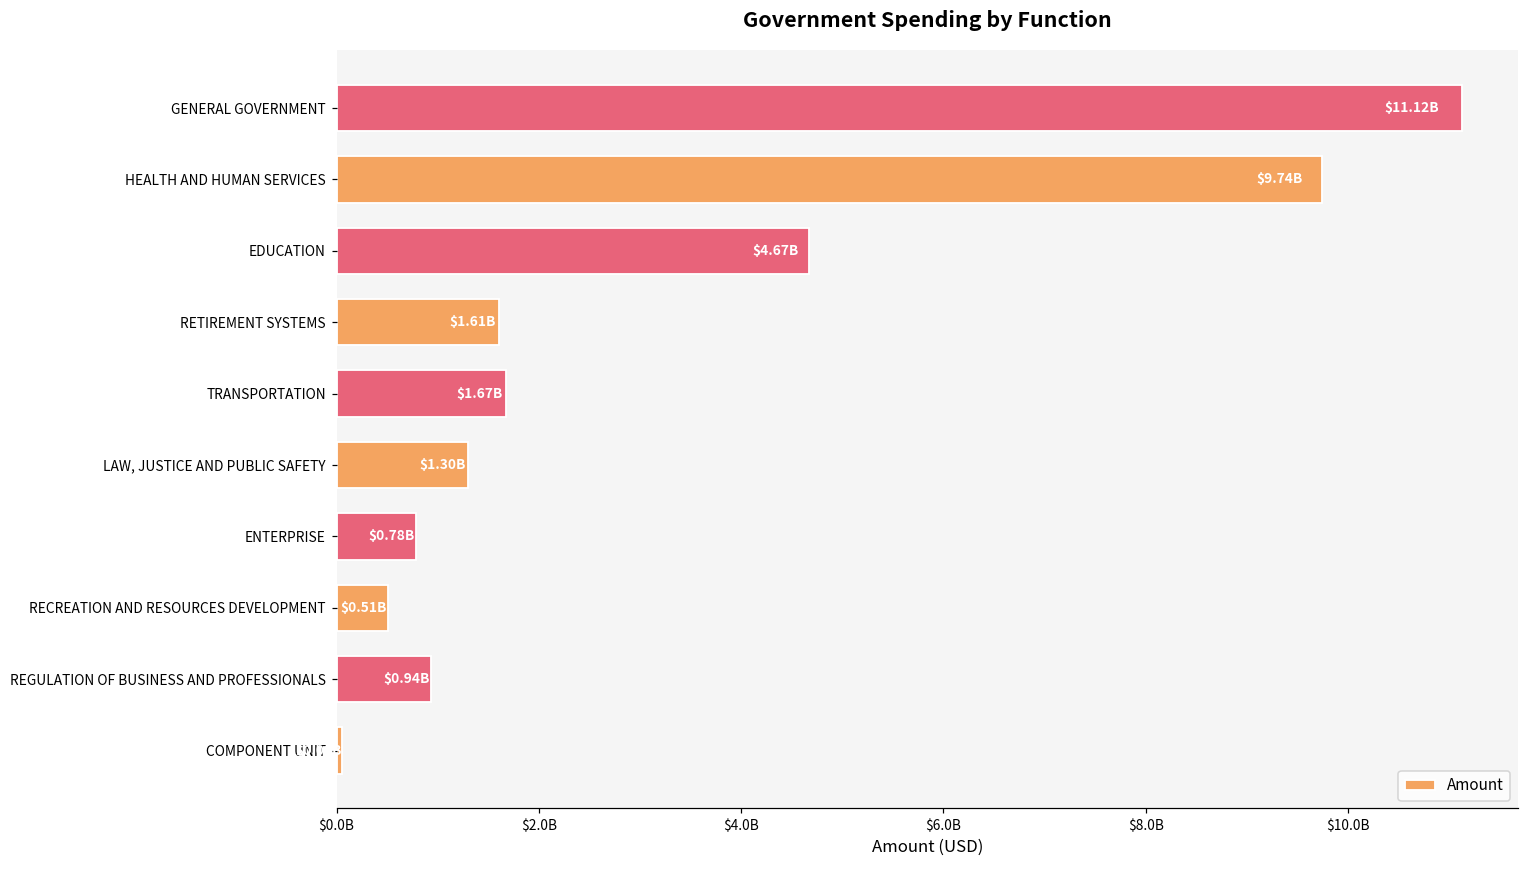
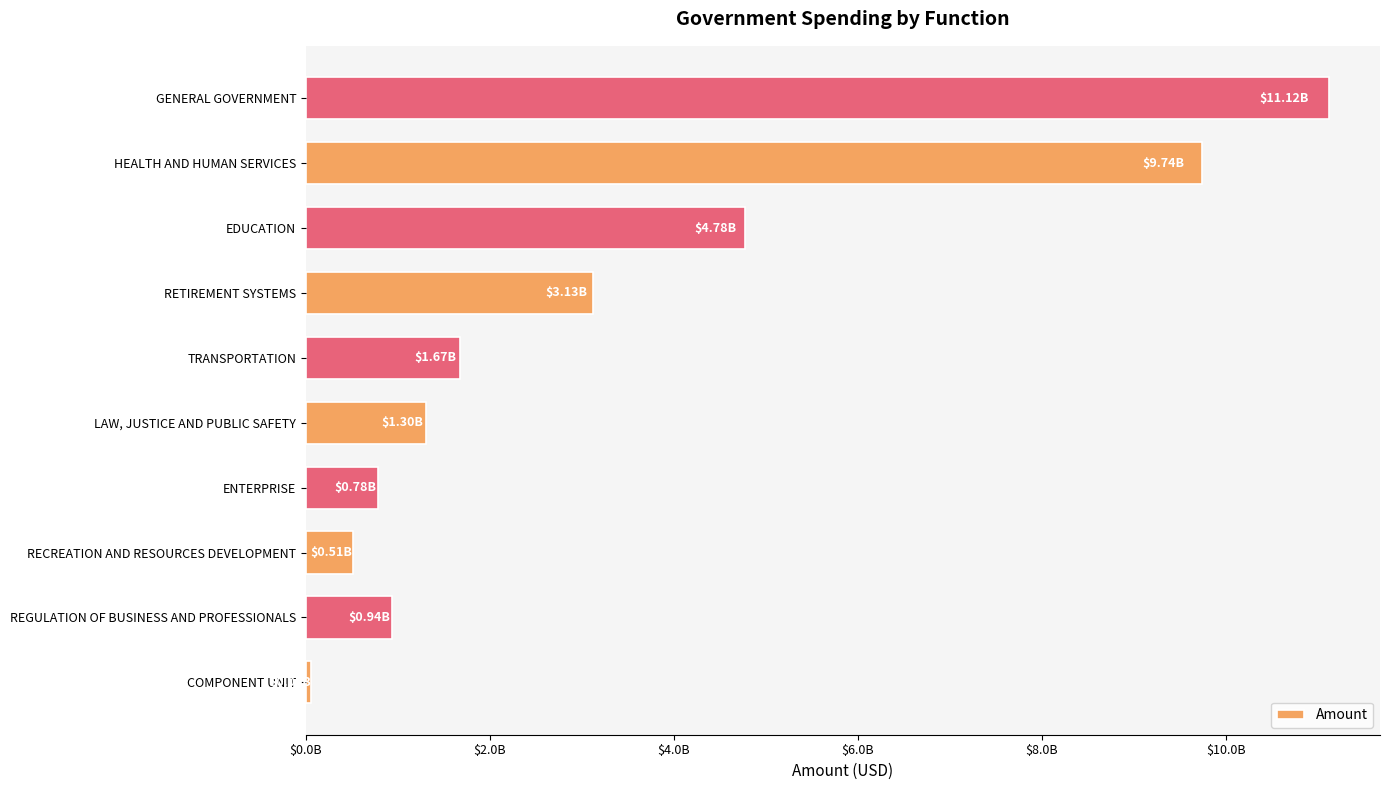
  {
    "GENERAL GOVERNMENT": "$11.12B",
    "HEALTH AND HUMAN SERVICES": "$9.74B",
-   "EDUCATION": "$4.67B",
-   "RETIREMENT SYSTEMS": "$1.61B",
+   "EDUCATION": "$4.78B",
+   "RETIREMENT SYSTEMS": "$3.13B",
    "TRANSPORTATION": "$1.67B",
    "LAW, JUSTICE AND PUBLIC SAFETY": "$1.30B",
    "ENTERPRISE": "$0.78B",
    "RECREATION AND RESOURCES DEVELOPMENT": "$0.51B",
    "REGULATION OF BUSINESS AND PROFESSIONALS": "$0.94B"
  }
